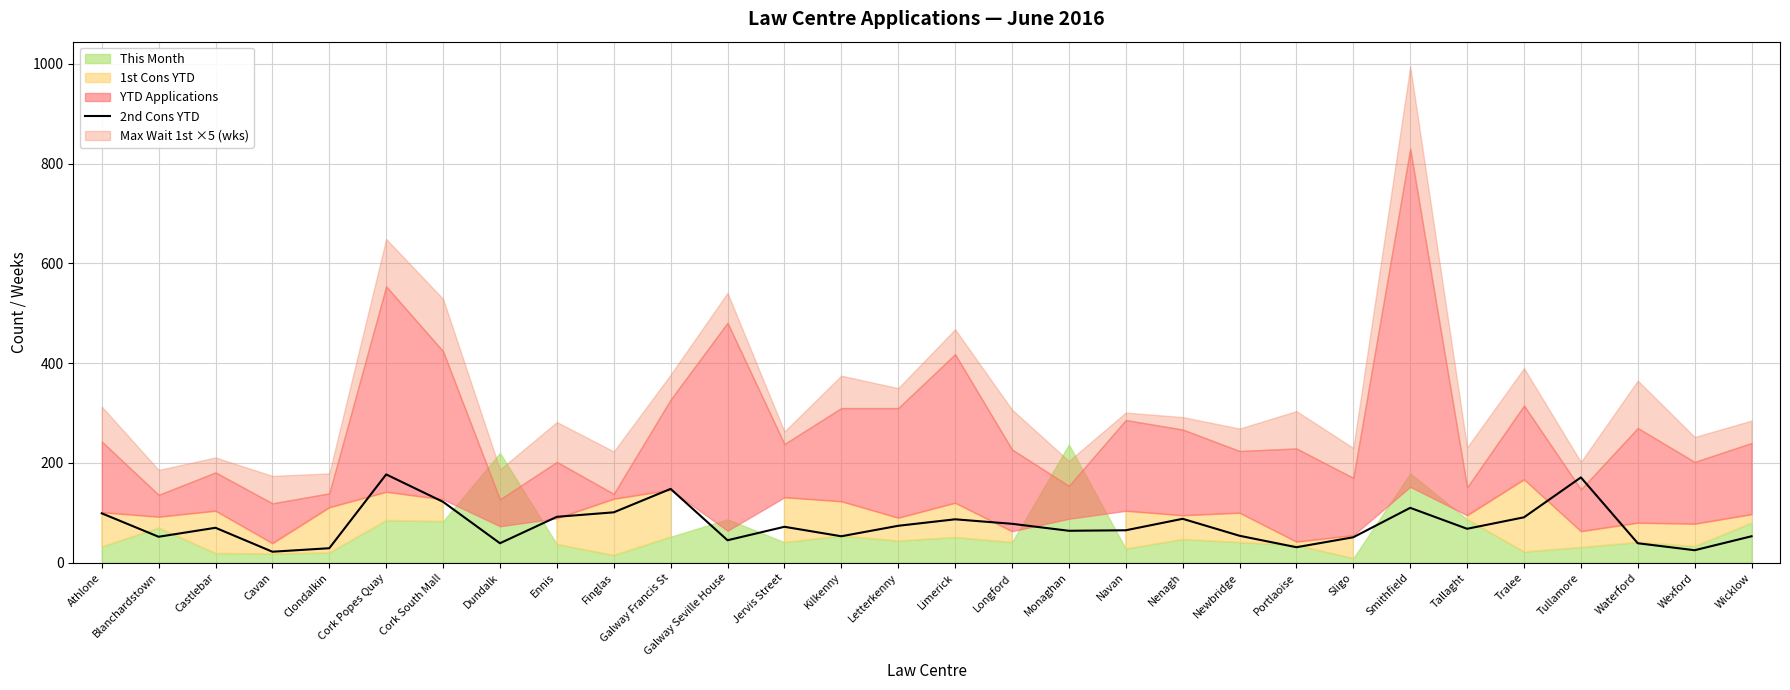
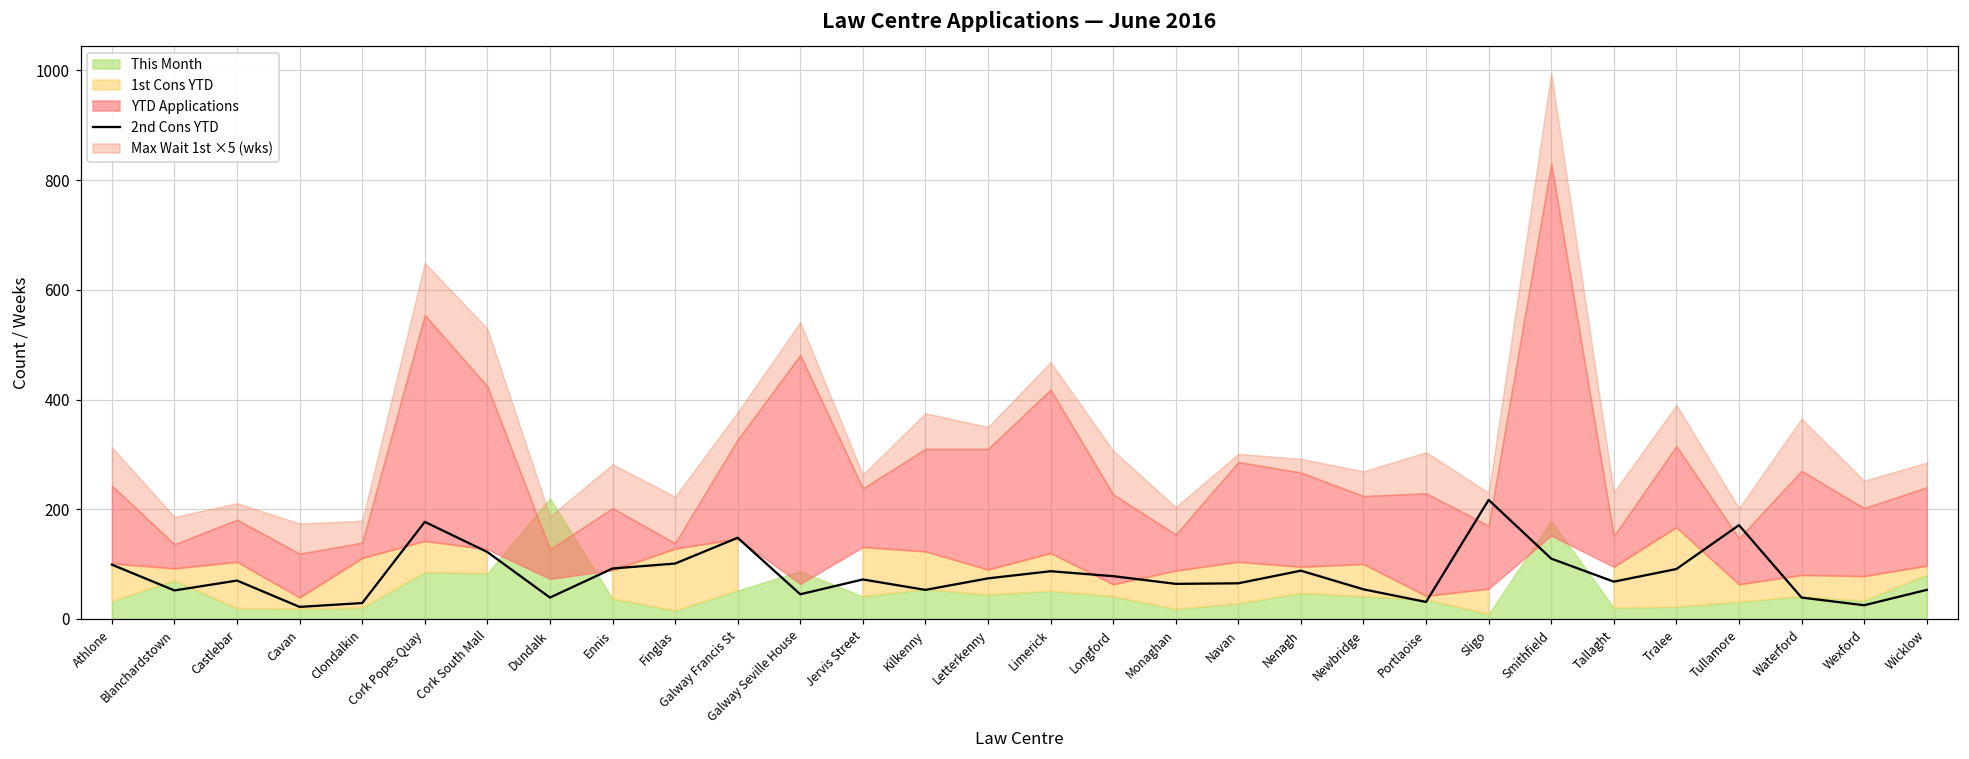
  {
    "2nd Cons YTD": {
      "Athlone": 100,
      "Blanchardstown": 50,
      "Castlebar": 70,
      "Clondalkin": 30,
      "Cork Popes Quay": 180,
      "Cork South Mall": 120,
      "Dundalk": 40,
      "Ennis": 90,
      "Finglas": 100,
      "Galway Francis St": 150,
      "Galway Seville House": 50,
      "Jervis Street": 70,
      "Letterkenny": 70,
      "Limerick": 90,
      "Longford": 80,
      "Monaghan": 60,
      "Navan": 70,
      "Nenagh": 90,
      "Newbridge": 50,
-     "Sligo": 50,
+     "Sligo": 220,
      "Smithfield": 110,
      "Tallaght": 70,
      "Tralee": 90,
      "Tullamore": 170,
      "Wexford": 30,
      "Wicklow": 50
    },
    "This Month": {
      "Athlone": 30,
      "Blanchardstown": 70,
      "Castlebar": 20,
      "Clondalkin": 20,
      "Cork Popes Quay": 90,
      "Cork South Mall": 80,
      "Dundalk": 220,
      "Ennis": 40,
      "Finglas": 20,
      "Galway Francis St": 50,
      "Galway Seville House": 90,
      "Jervis Street": 40,
      "Letterkenny": 40,
      "Limerick": 50,
      "Longford": 40,
-     "Monaghan": 240,
+     "Monaghan": 20,
      "Navan": 30,
      "Nenagh": 50,
      "Newbridge": 40,
      "Sligo": 10,
      "Smithfield": 180,
-     "Tallaght": 90,
+     "Tallaght": 20,
      "Tralee": 20,
      "Tullamore": 30,
      "Wexford": 30,
      "Wicklow": 80
    }
  }
